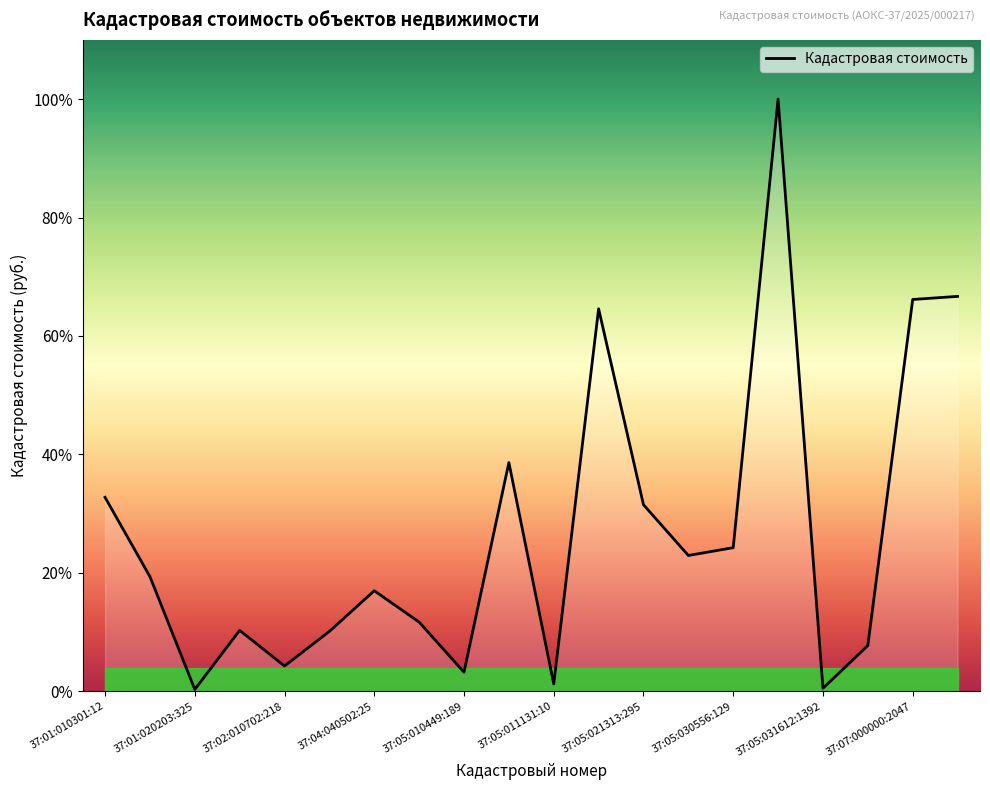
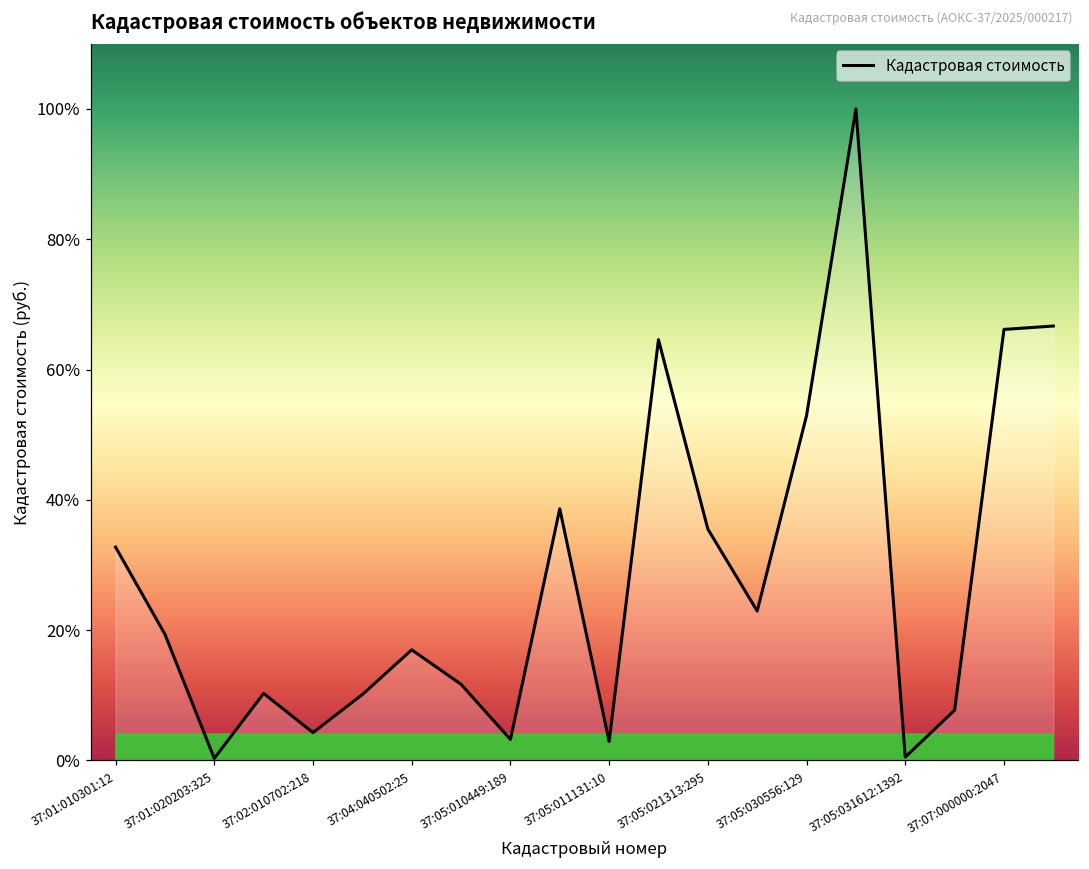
  {
    "Кадастровая стоимость": {
      "37:01:010301:12": "33%",
      "37:01:020203:325": "0%",
      "37:04:040502:25": "17%",
      "37:05:010449:189": "3%",
-     "37:05:011131:10": "1%",
-     "37:05:021313:295": "31%",
-     "37:05:030556:129": "24%",
+     "37:05:011131:10": "3%",
+     "37:05:021313:295": "36%",
+     "37:05:030556:129": "53%",
      "37:05:031612:1392": "1%",
      "37:07:000000:2047": "66%"
    }
  }
